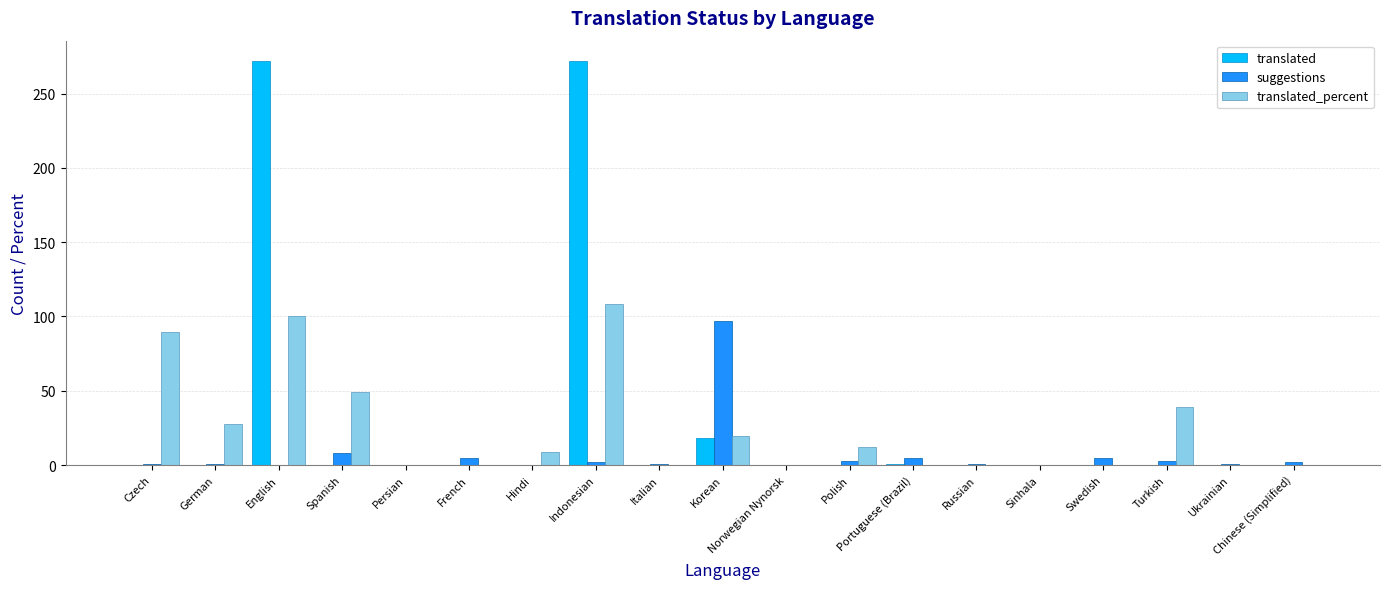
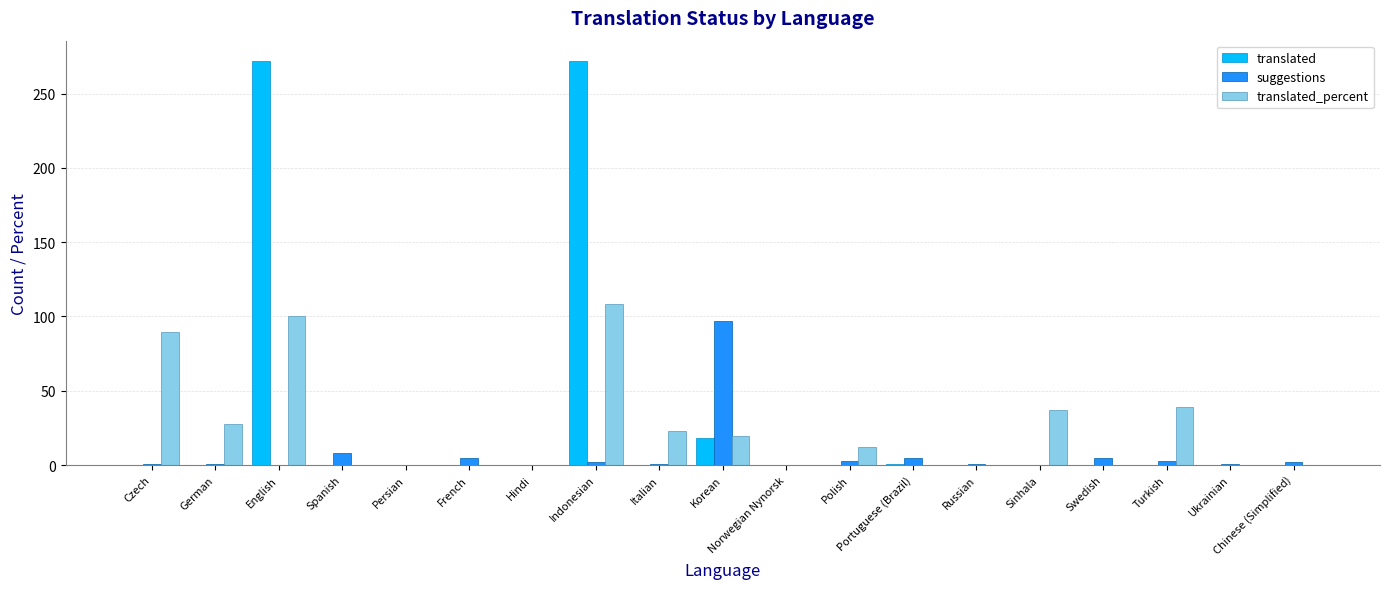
  {
    "translated_percent": {
      "Czech": 89,
      "German": 28,
      "English": 100,
-     "Spanish": 49,
+     "Spanish": 0,
      "Persian": 0,
      "French": 0,
-     "Hindi": 9,
+     "Hindi": 0,
      "Indonesian": 108,
-     "Italian": 0,
+     "Italian": 23,
      "Korean": 19,
      "Norwegian Nynorsk": 0,
      "Polish": 12,
      "Russian": 0,
-     "Sinhala": 0,
+     "Sinhala": 37,
      "Swedish": 0,
      "Turkish": 39,
      "Ukrainian": 0,
      "Chinese (Simplified)": 0
    }
  }
